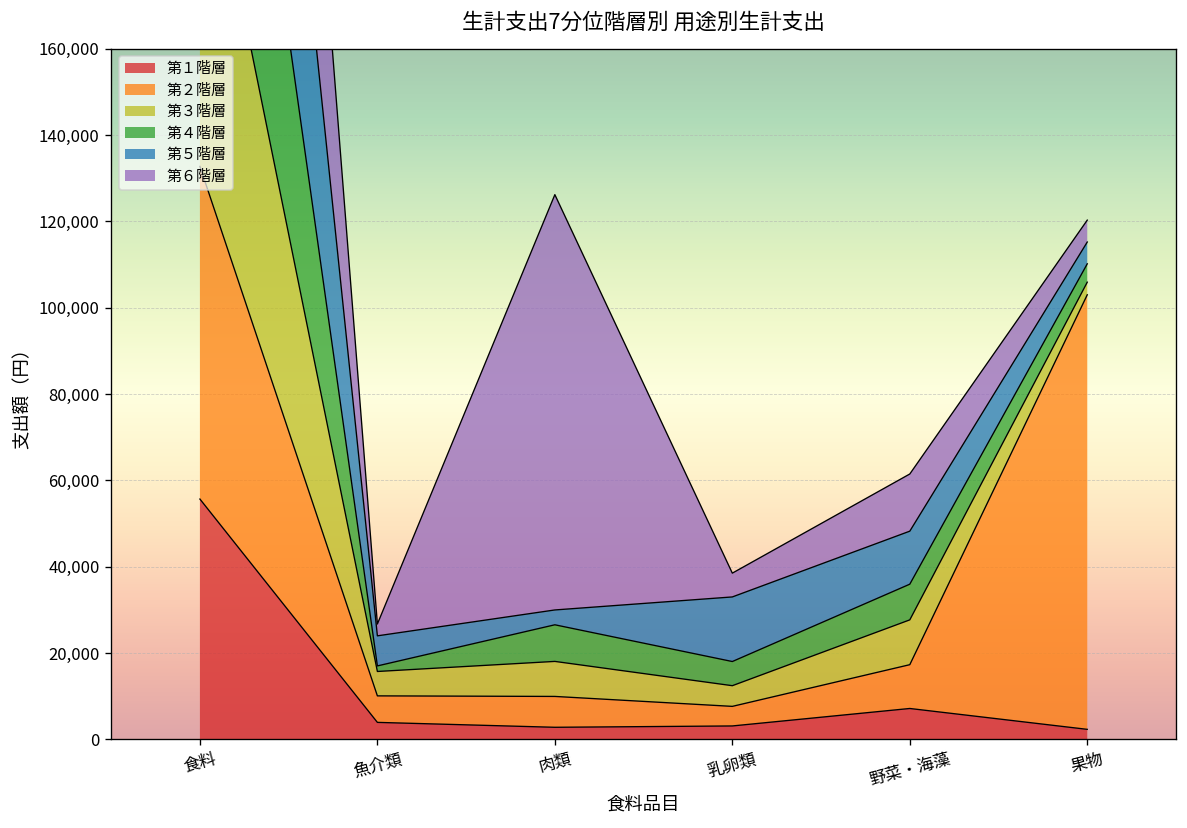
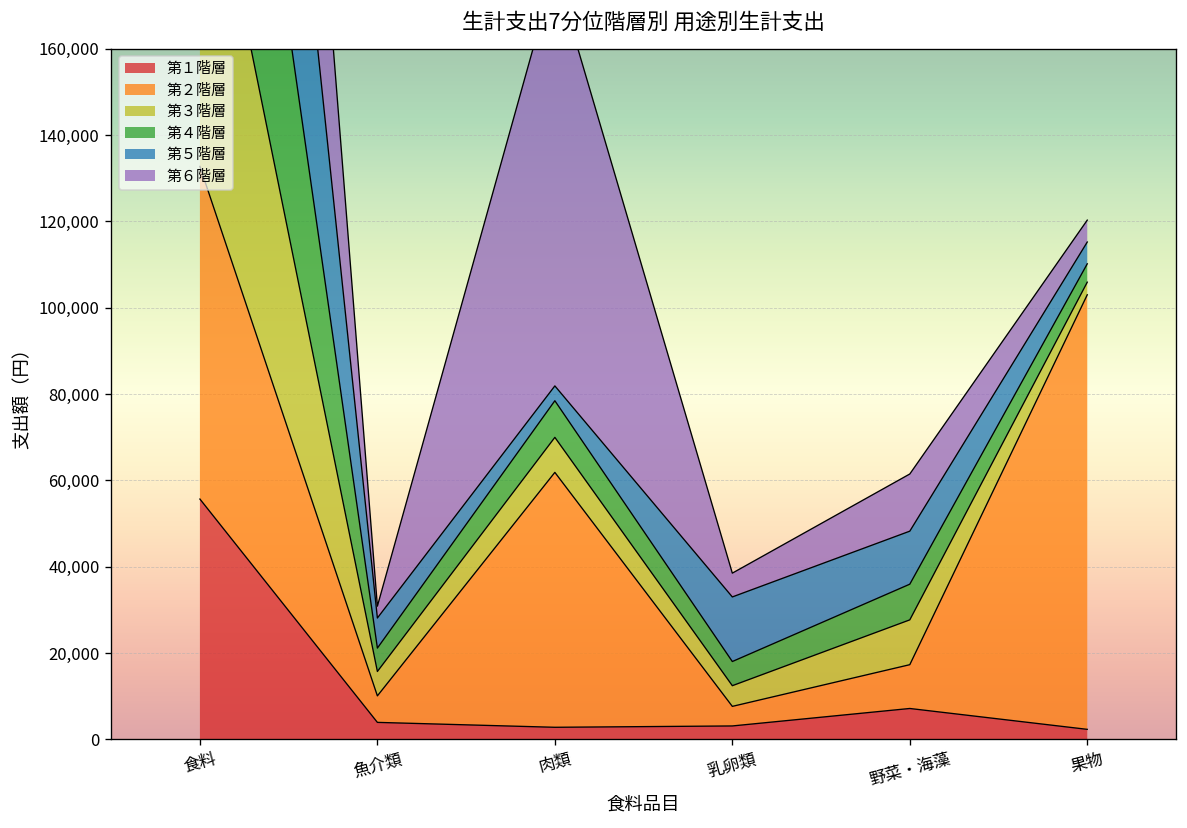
  {
    "第１階層": {
      "食料": "56,000",
      "魚介類": "4,000",
      "肉類": "3,000",
      "乳卵類": "3,000",
      "野菜・海藻": "7,000",
      "果物": "2,000"
    },
    "第２階層": {
      "魚介類": "6,000",
-     "肉類": "7,000",
+     "肉類": "59,000",
      "乳卵類": "5,000",
      "野菜・海藻": "10,000",
      "果物": "101,000"
    },
    "第３階層": {
      "魚介類": "6,000",
      "肉類": "8,000",
      "乳卵類": "5,000",
      "野菜・海藻": "10,000",
      "果物": "3,000"
    },
    "第４階層": {
-     "魚介類": "1,000",
+     "魚介類": "5,000",
      "肉類": "8,000",
      "乳卵類": "6,000",
      "野菜・海藻": "8,000",
      "果物": "4,000"
    },
    "第５階層": {
      "魚介類": "7,000",
      "肉類": "3,000",
      "乳卵類": "15,000",
      "野菜・海藻": "12,000",
      "果物": "5,000"
    },
    "第６階層": {
      "魚介類": "3,000",
      "乳卵類": "6,000",
      "野菜・海藻": "13,000",
      "果物": "5,000"
    }
  }
